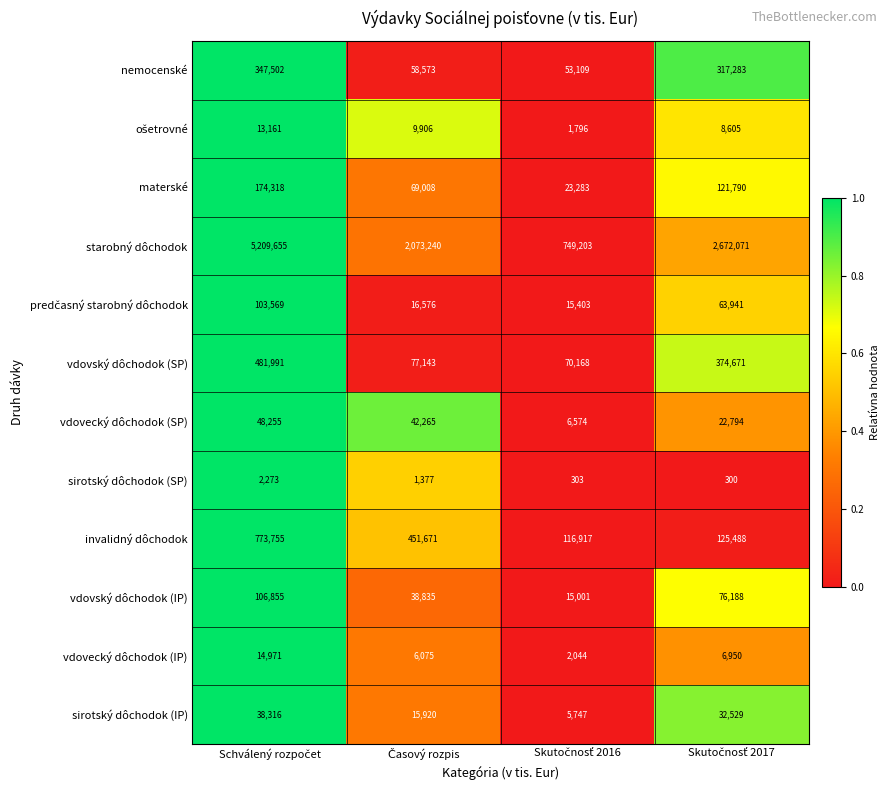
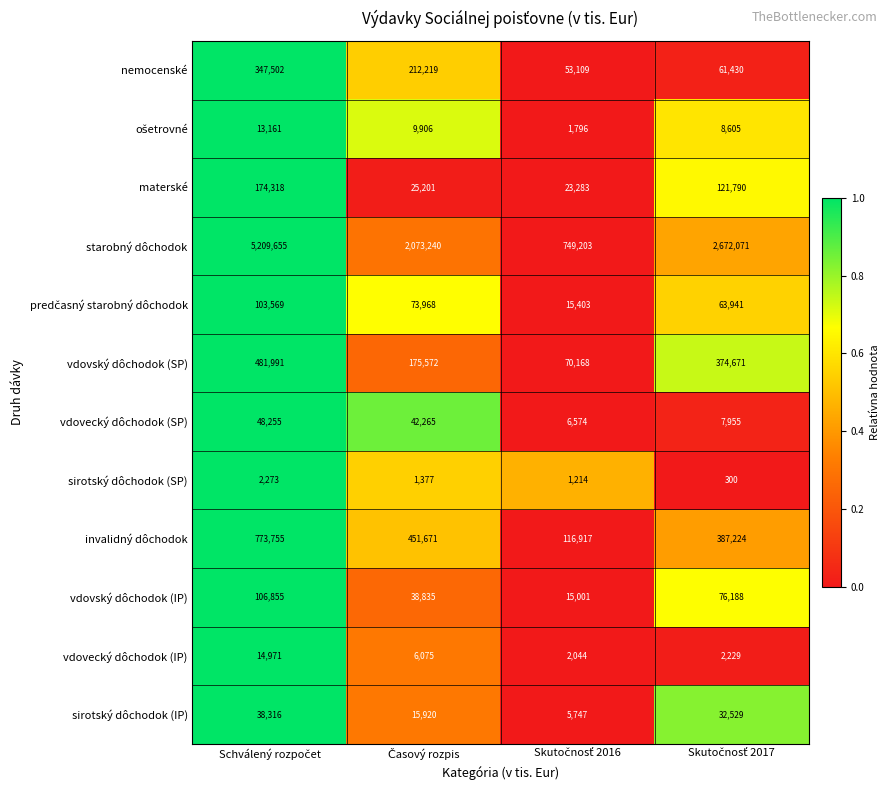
  {
    "nemocenské": {
      "Schválený rozpočet": "347,502",
-     "Časový rozpis": "58,573",
+     "Časový rozpis": "212,219",
      "Skutočnosť 2016": "53,109",
-     "Skutočnosť 2017": "317,283"
+     "Skutočnosť 2017": "61,430"
    },
    "ošetrovné": {
      "Schválený rozpočet": "13,161",
      "Časový rozpis": "9,906",
      "Skutočnosť 2016": "1,796",
      "Skutočnosť 2017": "8,605"
    },
    "materské": {
      "Schválený rozpočet": "174,318",
-     "Časový rozpis": "69,008",
+     "Časový rozpis": "25,201",
      "Skutočnosť 2016": "23,283",
      "Skutočnosť 2017": "121,790"
    },
    "starobný dôchodok": {
      "Schválený rozpočet": "5,209,655",
      "Časový rozpis": "2,073,240",
      "Skutočnosť 2016": "749,203",
      "Skutočnosť 2017": "2,672,071"
    },
    "predčasný starobný dôchodok": {
      "Schválený rozpočet": "103,569",
-     "Časový rozpis": "16,576",
+     "Časový rozpis": "73,968",
      "Skutočnosť 2016": "15,403",
      "Skutočnosť 2017": "63,941"
    },
    "vdovský dôchodok (SP)": {
      "Schválený rozpočet": "481,991",
-     "Časový rozpis": "77,143",
+     "Časový rozpis": "175,572",
      "Skutočnosť 2016": "70,168",
      "Skutočnosť 2017": "374,671"
    },
    "vdovecký dôchodok (SP)": {
      "Schválený rozpočet": "48,255",
      "Časový rozpis": "42,265",
      "Skutočnosť 2016": "6,574",
-     "Skutočnosť 2017": "22,794"
+     "Skutočnosť 2017": "7,955"
    },
    "sirotský dôchodok (SP)": {
      "Schválený rozpočet": "2,273",
      "Časový rozpis": "1,377",
-     "Skutočnosť 2016": "303",
+     "Skutočnosť 2016": "1,214",
      "Skutočnosť 2017": "300"
    },
    "invalidný dôchodok": {
      "Schválený rozpočet": "773,755",
      "Časový rozpis": "451,671",
      "Skutočnosť 2016": "116,917",
-     "Skutočnosť 2017": "125,488"
+     "Skutočnosť 2017": "387,224"
    },
    "vdovský dôchodok (IP)": {
      "Schválený rozpočet": "106,855",
      "Časový rozpis": "38,835",
      "Skutočnosť 2016": "15,001",
      "Skutočnosť 2017": "76,188"
    },
    "vdovecký dôchodok (IP)": {
      "Schválený rozpočet": "14,971",
      "Časový rozpis": "6,075",
      "Skutočnosť 2016": "2,044",
-     "Skutočnosť 2017": "6,950"
+     "Skutočnosť 2017": "2,229"
    },
    "sirotský dôchodok (IP)": {
      "Schválený rozpočet": "38,316",
      "Časový rozpis": "15,920",
      "Skutočnosť 2016": "5,747",
      "Skutočnosť 2017": "32,529"
    }
  }
